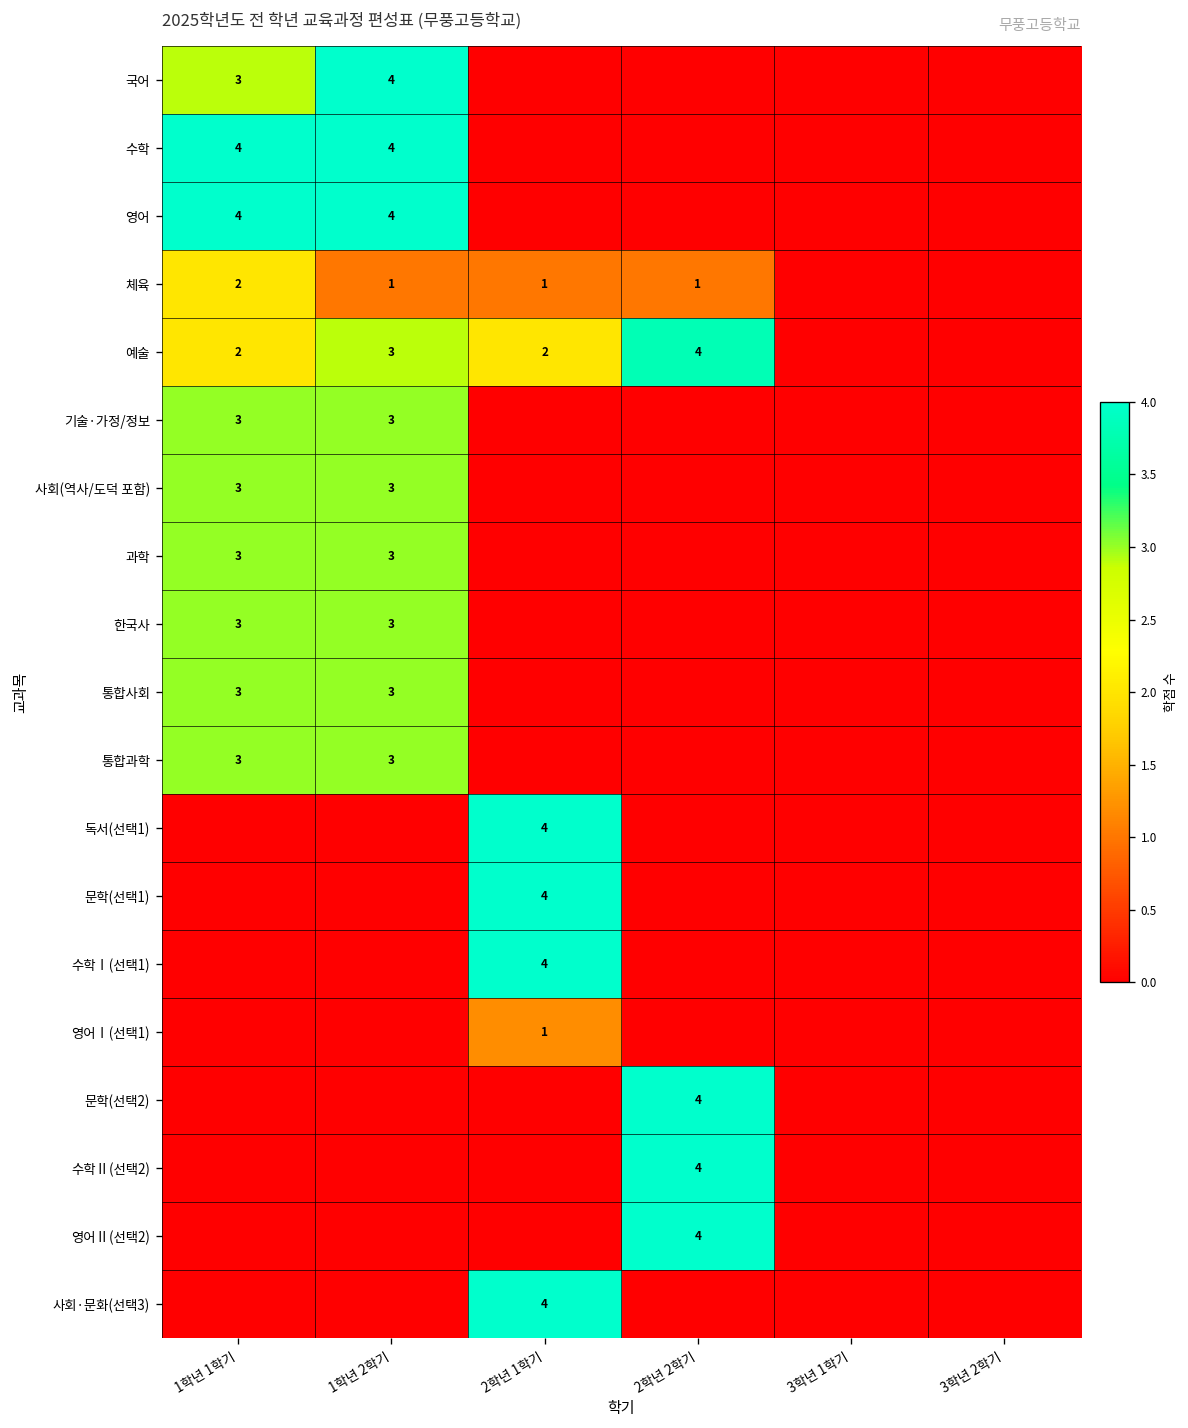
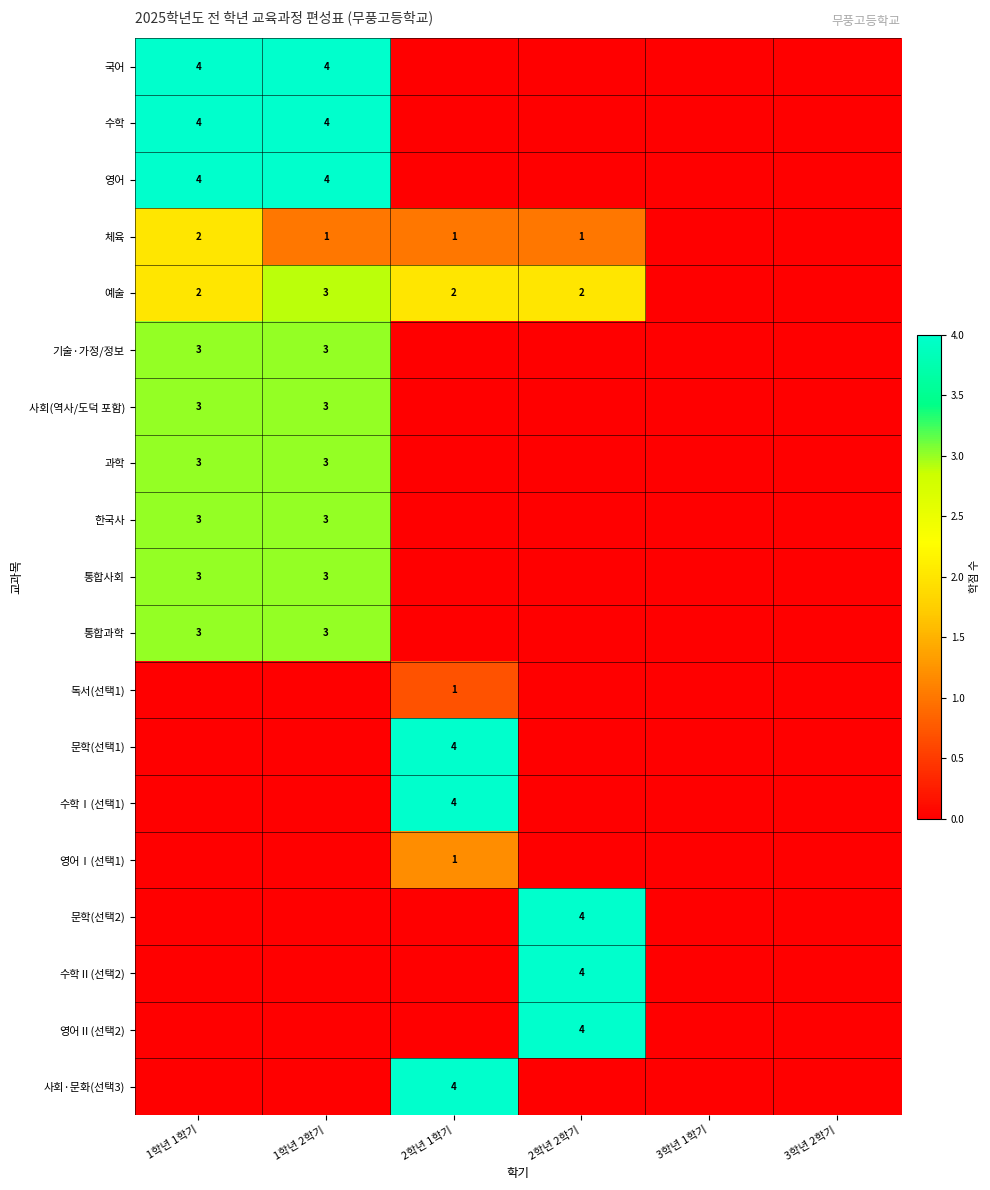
  {
    "국어": {
-     "1학년 1학기": 3,
+     "1학년 1학기": 4,
      "1학년 2학기": 4
    },
    "수학": {
      "1학년 1학기": 4,
      "1학년 2학기": 4
    },
    "영어": {
      "1학년 1학기": 4,
      "1학년 2학기": 4
    },
    "체육": {
      "1학년 1학기": 2,
      "1학년 2학기": 1,
      "2학년 1학기": 1,
      "2학년 2학기": 1
    },
    "예술": {
      "1학년 1학기": 2,
      "1학년 2학기": 3,
      "2학년 1학기": 2,
-     "2학년 2학기": 4
+     "2학년 2학기": 2
    },
    "기술·가정/정보": {
      "1학년 1학기": 3,
      "1학년 2학기": 3
    },
    "사회(역사/도덕 포함)": {
      "1학년 1학기": 3,
      "1학년 2학기": 3
    },
    "과학": {
      "1학년 1학기": 3,
      "1학년 2학기": 3
    },
    "한국사": {
      "1학년 1학기": 3,
      "1학년 2학기": 3
    },
    "통합사회": {
      "1학년 1학기": 3,
      "1학년 2학기": 3
    },
    "통합과학": {
      "1학년 1학기": 3,
      "1학년 2학기": 3
    },
    "독서(선택1)": {
-     "2학년 1학기": 4
+     "2학년 1학기": 1
    },
    "문학(선택1)": {
      "2학년 1학기": 4
    },
    "수학Ⅰ(선택1)": {
      "2학년 1학기": 4
    },
    "영어Ⅰ(선택1)": {
      "2학년 1학기": 1
    },
    "문학(선택2)": {
      "2학년 2학기": 4
    },
    "수학Ⅱ(선택2)": {
      "2학년 2학기": 4
    },
    "영어Ⅱ(선택2)": {
      "2학년 2학기": 4
    },
    "사회·문화(선택3)": {
      "2학년 1학기": 4
    }
  }
